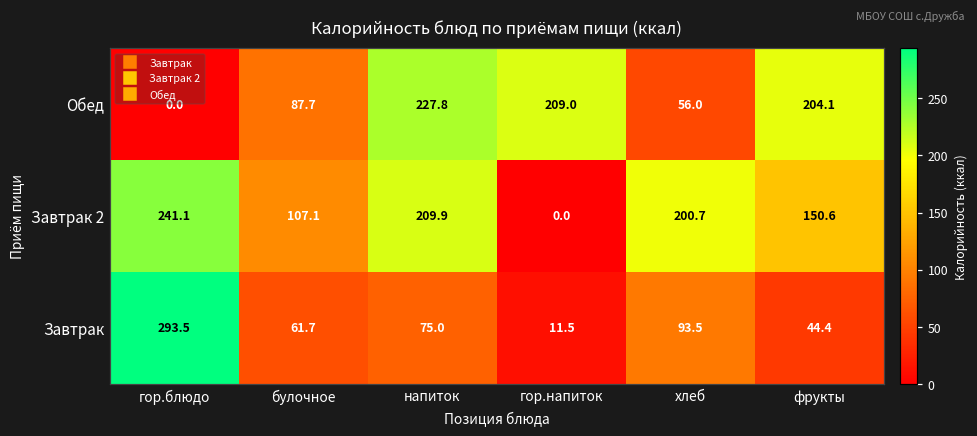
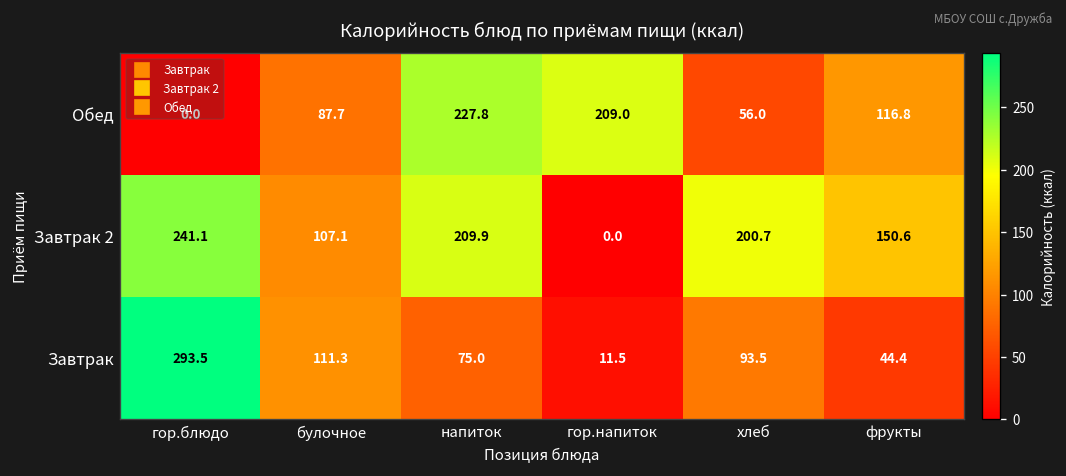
  {
    "Обед": {
      "булочное": 87.7,
      "напиток": 227.8,
      "гор.напиток": 209.0,
      "хлеб": 56.0,
-     "фрукты": 204.1
+     "фрукты": 116.8
    },
    "Завтрак 2": {
      "гор.блюдо": 241.1,
      "булочное": 107.1,
      "напиток": 209.9,
      "гор.напиток": 0.0,
      "хлеб": 200.7,
      "фрукты": 150.6
    },
    "Завтрак": {
      "гор.блюдо": 293.5,
-     "булочное": 61.7,
+     "булочное": 111.3,
      "напиток": 75.0,
      "гор.напиток": 11.5,
      "хлеб": 93.5,
      "фрукты": 44.4
    }
  }
